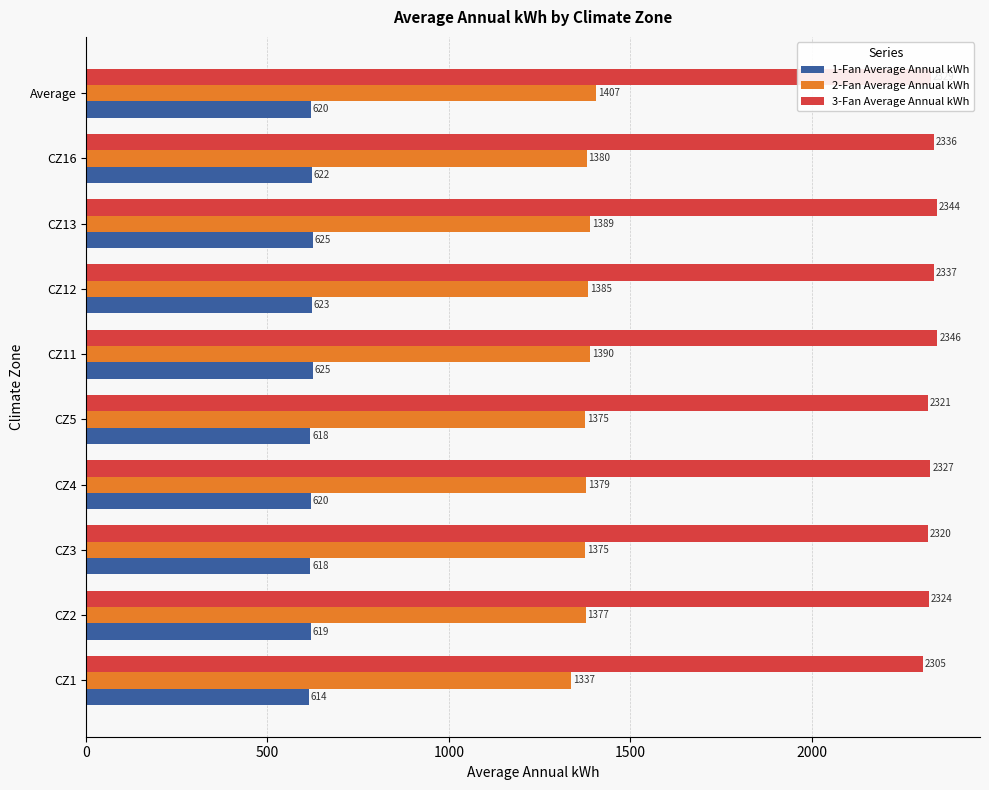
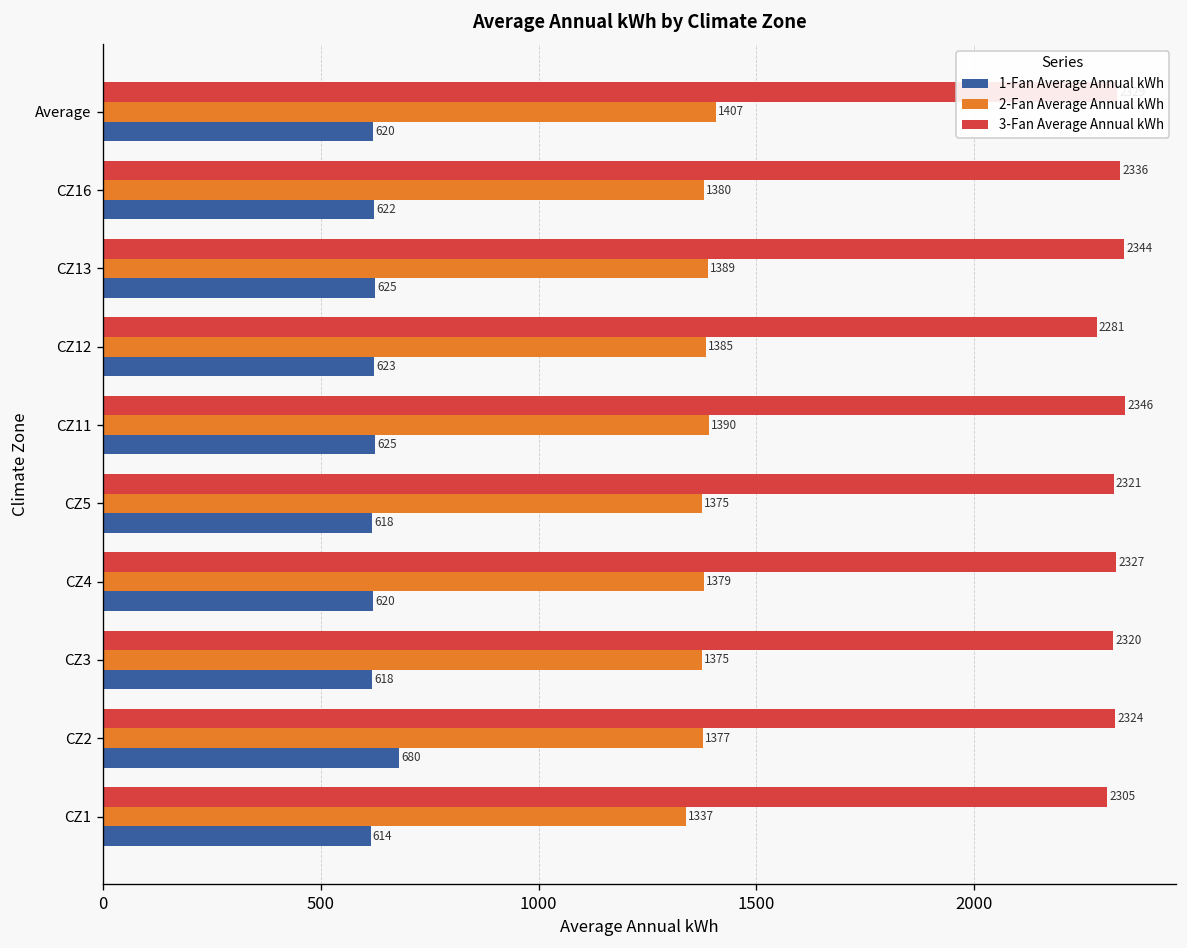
  {
    "1-Fan Average Annual kWh": {
      "Average": 620,
      "CZ16": 622,
      "CZ13": 625,
      "CZ12": 623,
      "CZ11": 625,
      "CZ5": 618,
      "CZ4": 620,
      "CZ3": 618,
-     "CZ2": 619,
+     "CZ2": 680,
      "CZ1": 614
    },
    "2-Fan Average Annual kWh": {
      "Average": 1407,
      "CZ16": 1380,
      "CZ13": 1389,
      "CZ12": 1385,
      "CZ11": 1390,
      "CZ5": 1375,
      "CZ4": 1379,
      "CZ3": 1375,
      "CZ2": 1377,
      "CZ1": 1337
    },
    "3-Fan Average Annual kWh": {
      "CZ16": 2336,
      "CZ13": 2344,
-     "CZ12": 2337,
+     "CZ12": 2281,
      "CZ11": 2346,
      "CZ5": 2321,
      "CZ4": 2327,
      "CZ3": 2320,
      "CZ2": 2324,
      "CZ1": 2305
    }
  }
